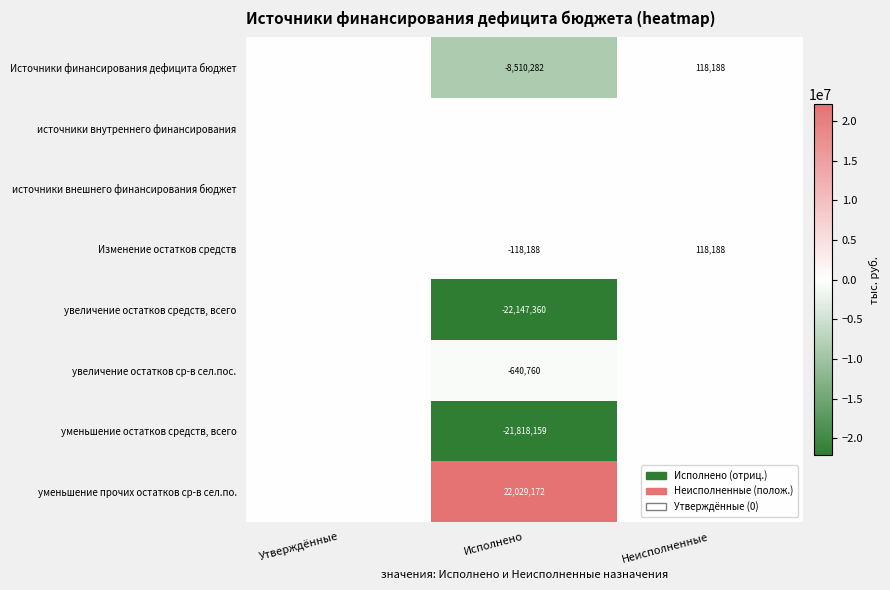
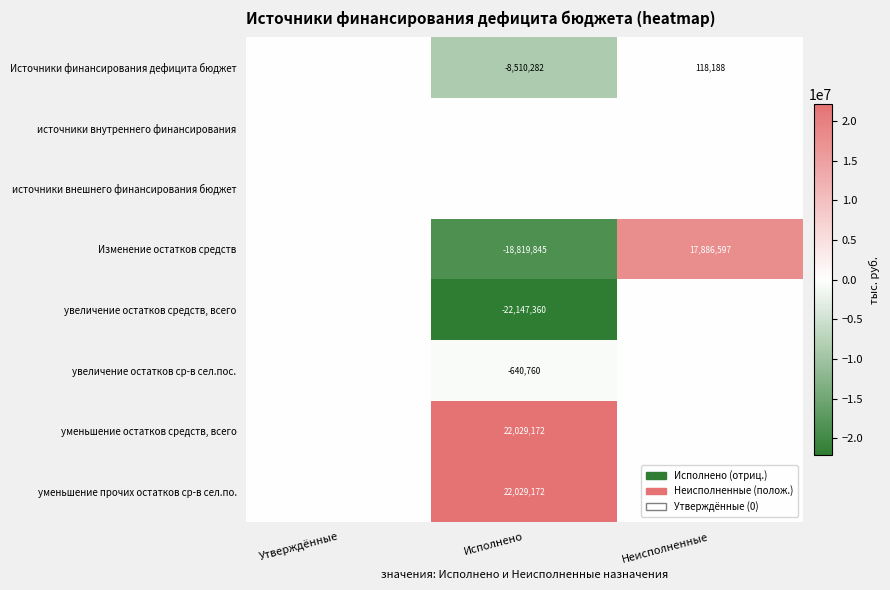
  {
    "Источники финансирования дефицита бюджет": {
      "Исполнено": "-8,510,282",
      "Неисполненные": "118,188"
    },
    "Изменение остатков средств": {
-     "Исполнено": "-118,188",
-     "Неисполненные": "118,188"
+     "Исполнено": "-18,819,845",
+     "Неисполненные": "17,886,597"
    },
    "увеличение остатков средств, всего": {
      "Исполнено": "-22,147,360"
    },
    "увеличение остатков ср-в сел.пос.": {
      "Исполнено": "-640,760"
    },
    "уменьшение остатков средств, всего": {
-     "Исполнено": "-21,818,159"
+     "Исполнено": "22,029,172"
    },
    "уменьшение прочих остатков ср-в сел.по.": {
      "Исполнено": "22,029,172"
    }
  }
